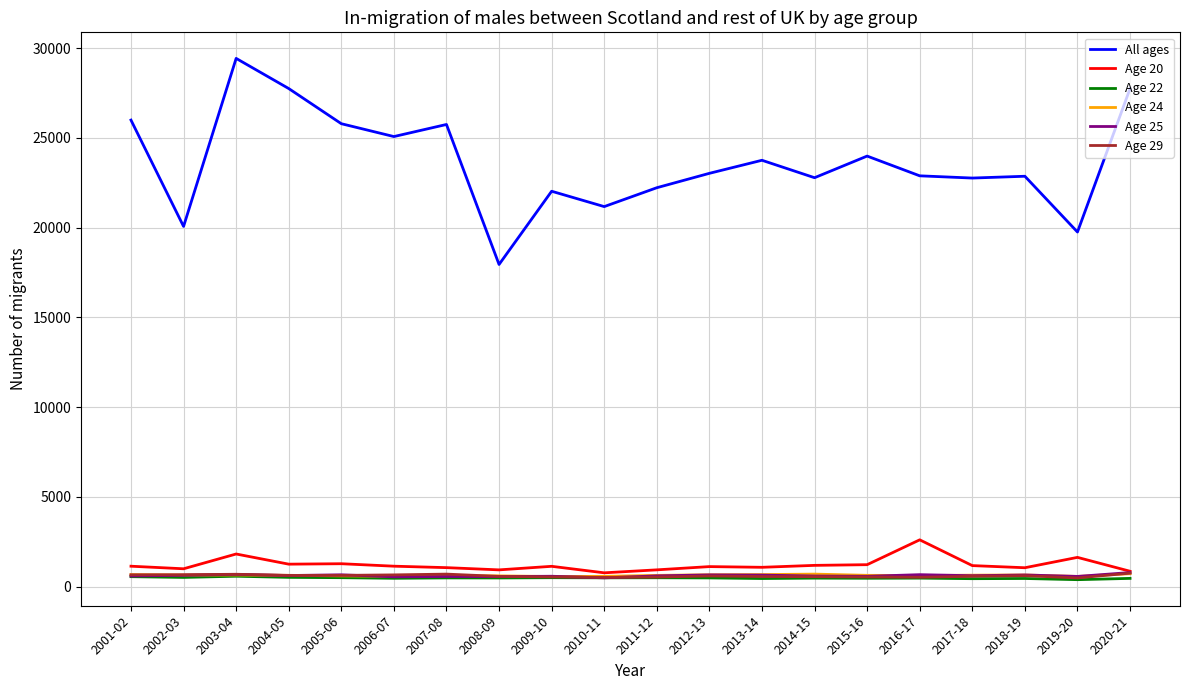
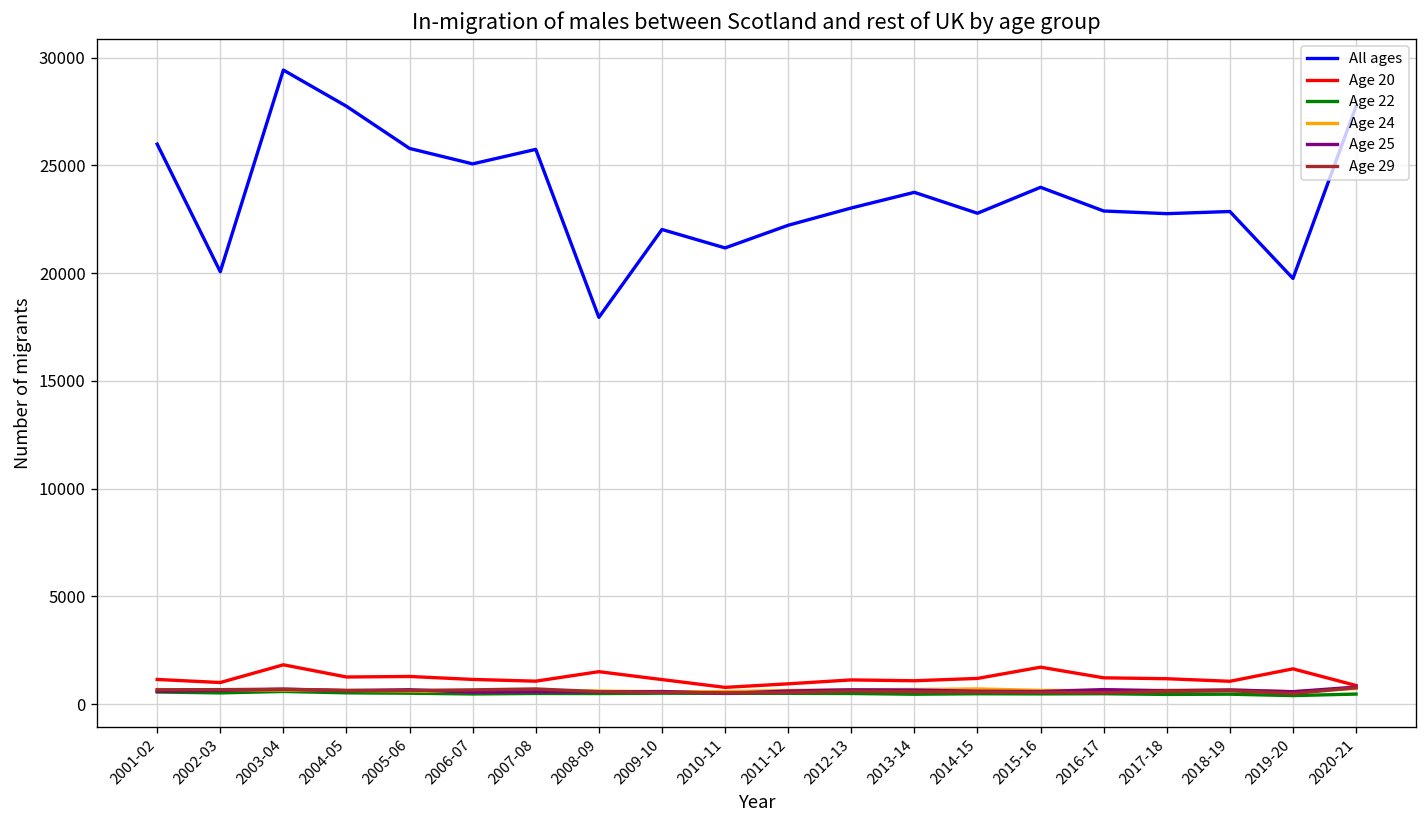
  {
    "All ages": {
      "2001-02": 26000,
      "2002-03": 20100,
      "2003-04": 29400,
      "2004-05": 27700,
      "2005-06": 25800,
      "2006-07": 25100,
      "2007-08": 25700,
      "2008-09": 17900,
      "2009-10": 22000,
      "2010-11": 21200,
      "2011-12": 22200,
      "2012-13": 23000,
      "2013-14": 23700,
      "2014-15": 22800,
      "2015-16": 24000,
      "2016-17": 22900,
      "2017-18": 22800,
      "2018-19": 22900,
      "2019-20": 19800
    },
    "Age 20": {
      "2001-02": 1100,
      "2002-03": 1000,
      "2003-04": 1800,
      "2004-05": 1300,
      "2005-06": 1300,
      "2006-07": 1100,
      "2007-08": 1100,
-     "2008-09": 900,
+     "2008-09": 1500,
      "2009-10": 1100,
      "2010-11": 800,
      "2011-12": 900,
      "2012-13": 1100,
      "2013-14": 1100,
      "2014-15": 1200,
-     "2015-16": 1200,
-     "2016-17": 2600,
+     "2015-16": 1700,
+     "2016-17": 1200,
      "2017-18": 1200,
      "2018-19": 1100,
      "2019-20": 1600
    },
    "Age 22": {
      "2018-19": 500,
      "2020-21": 500
    }
  }
